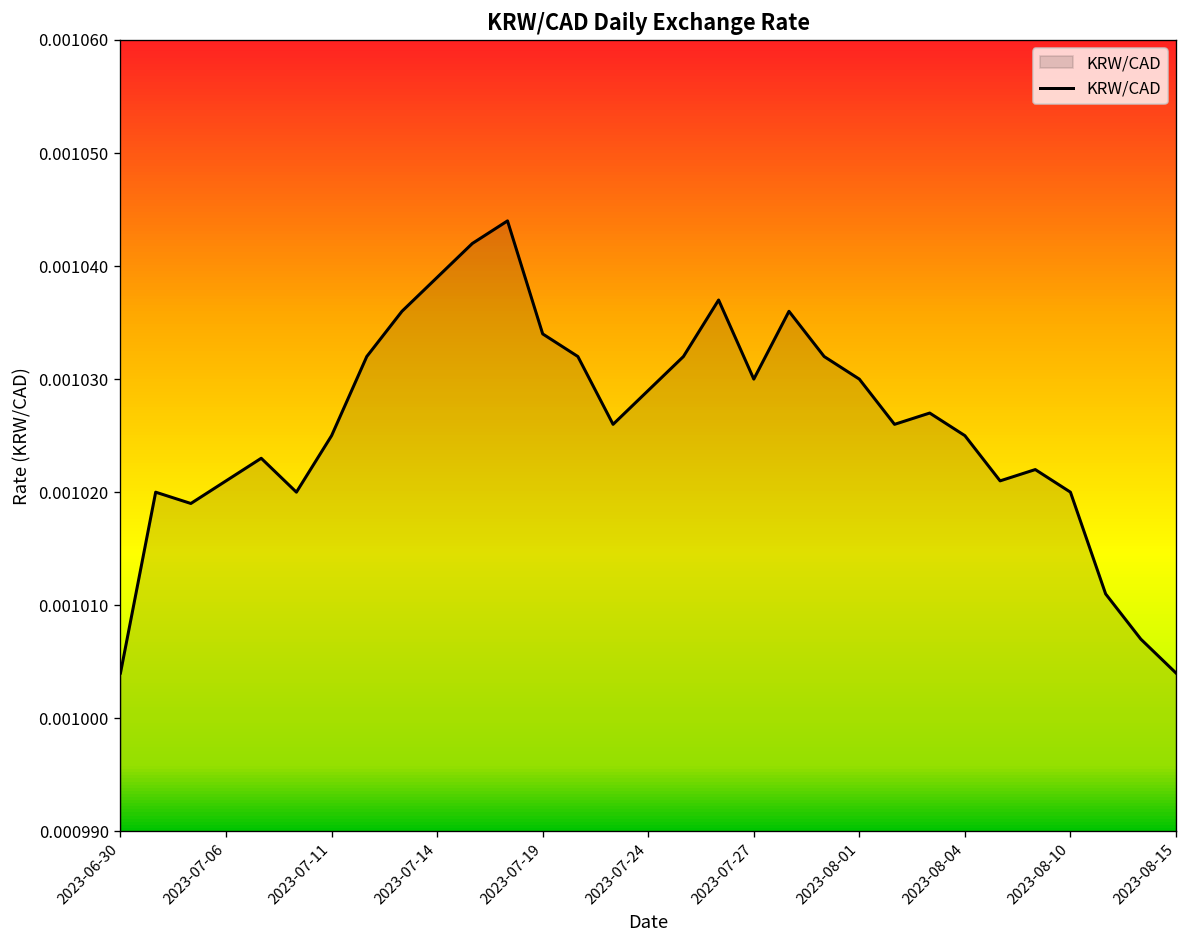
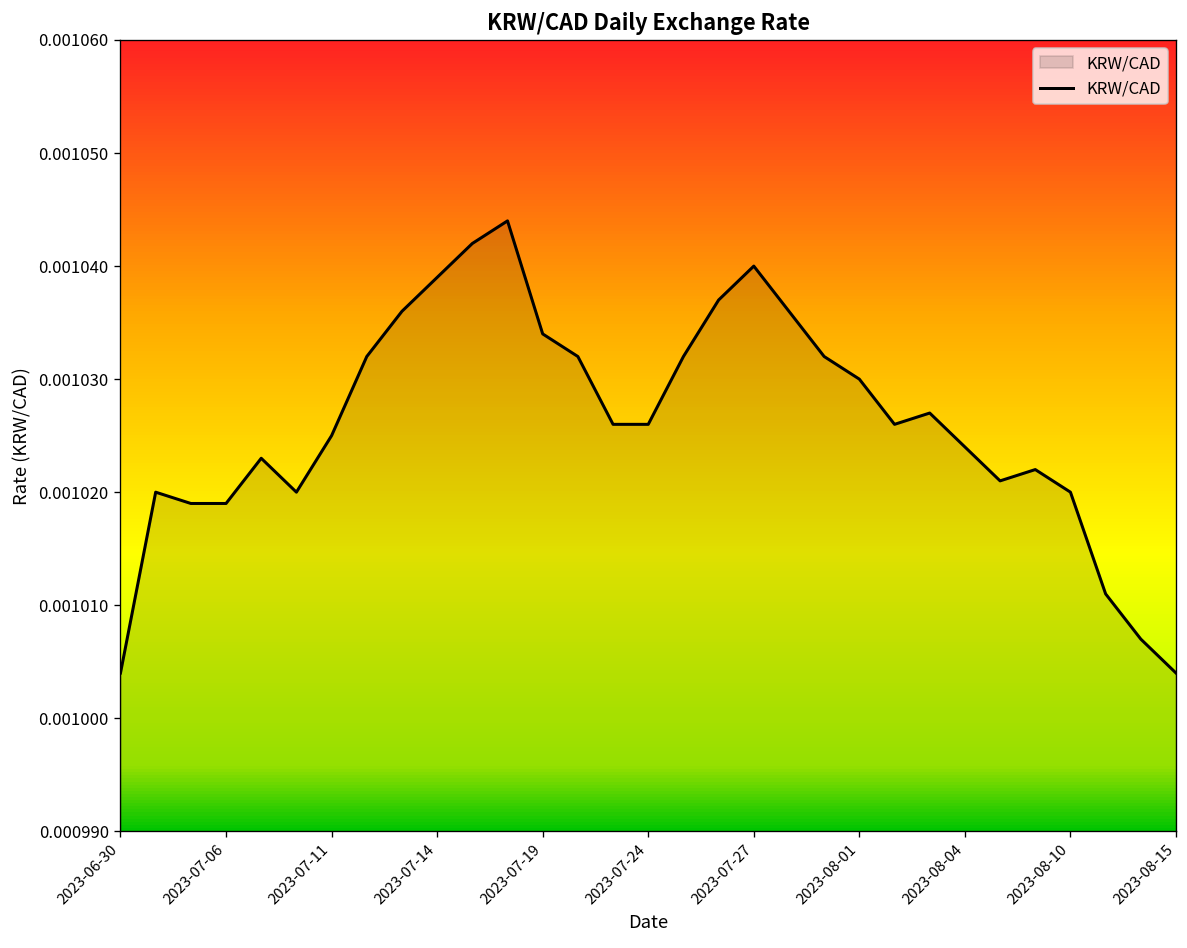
  {
    "2023-06-30": 0.001004,
-   "2023-07-06": 0.001021,
+   "2023-07-06": 0.001019,
    "2023-07-11": 0.001025,
    "2023-07-14": 0.001039,
    "2023-07-19": 0.001034,
-   "2023-07-24": 0.001029,
-   "2023-07-27": 0.00103,
+   "2023-07-24": 0.001026,
+   "2023-07-27": 0.00104,
    "2023-08-01": 0.001030,
-   "2023-08-04": 0.001025,
+   "2023-08-04": 0.001024,
    "2023-08-10": 0.001020,
    "2023-08-15": 0.001004
  }
